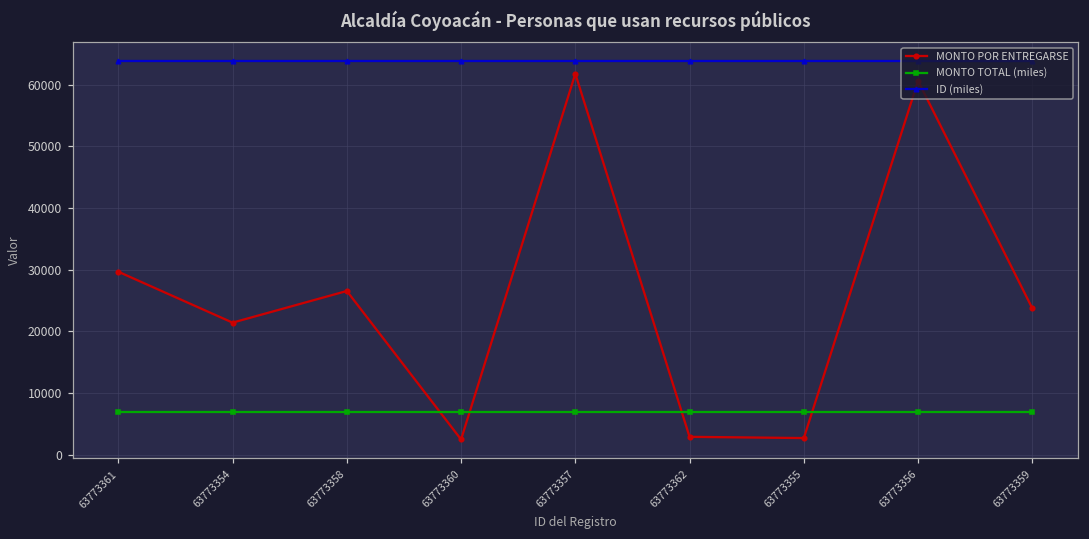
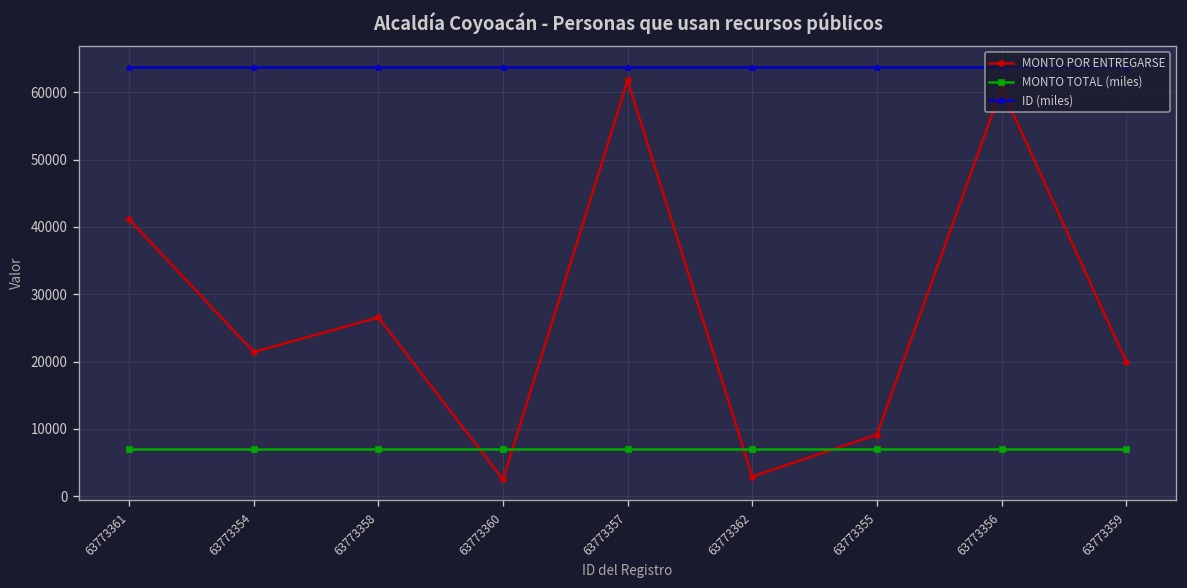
  {
    "MONTO POR ENTREGARSE": {
-     "63773361": 30000,
+     "63773361": 41000,
      "63773354": 21000,
      "63773358": 27000,
      "63773360": 2000,
      "63773357": 62000,
      "63773362": 3000,
-     "63773355": 3000,
-     "63773359": 24000
+     "63773355": 9000,
+     "63773359": 20000
    },
    "MONTO TOTAL (miles)": {
      "63773361": 7000,
      "63773354": 7000,
      "63773358": 7000,
      "63773360": 7000,
      "63773357": 7000,
      "63773362": 7000,
      "63773355": 7000,
      "63773356": 7000,
      "63773359": 7000
    },
    "ID (miles)": {
      "63773361": 64000,
      "63773354": 64000,
      "63773358": 64000,
      "63773360": 64000,
      "63773357": 64000,
      "63773362": 64000,
      "63773355": 64000
    }
  }
